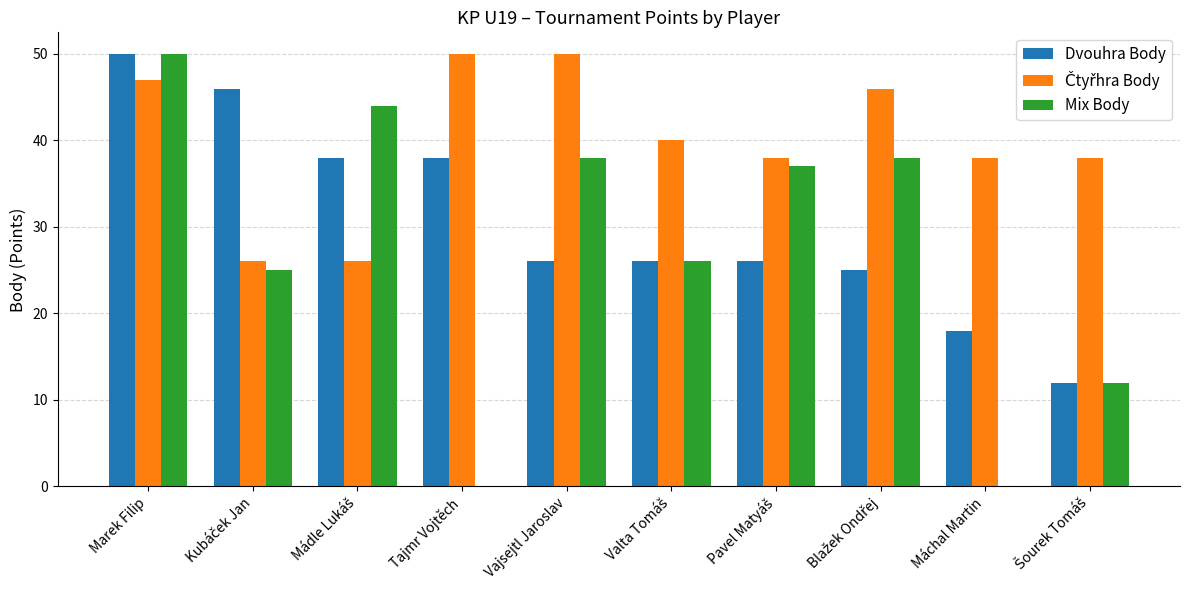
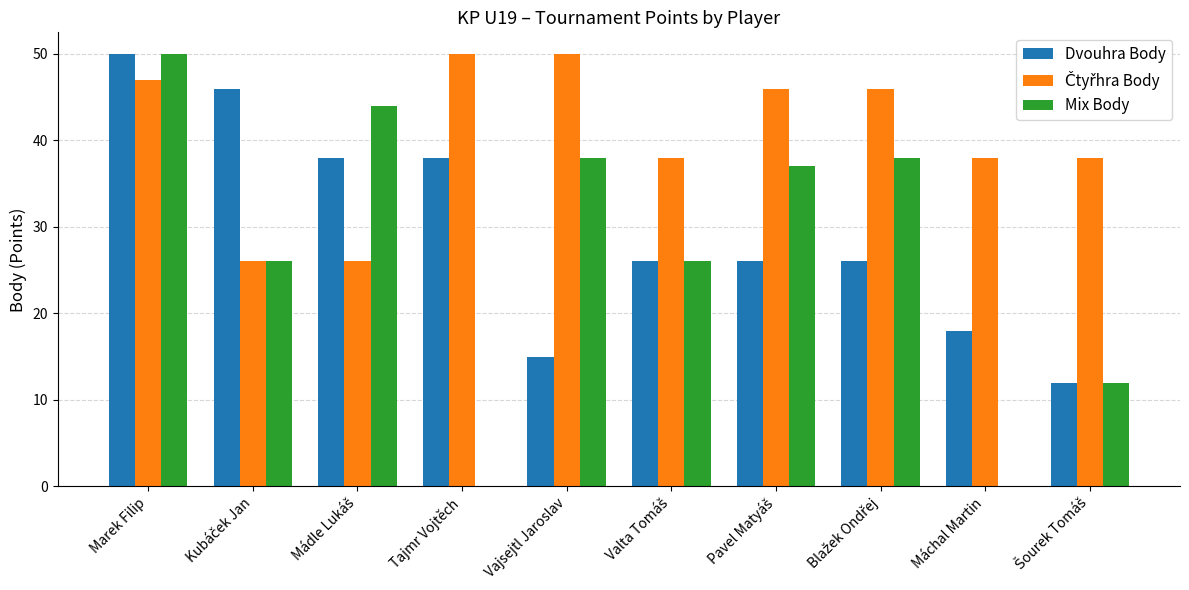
  {
    "Dvouhra Body": {
      "Marek Filip": 50,
      "Kubáček Jan": 46,
      "Mádle Lukáš": 38,
      "Tajmr Vojtěch": 38,
-     "Vajsejtl Jaroslav": 26,
+     "Vajsejtl Jaroslav": 15,
      "Valta Tomáš": 26,
      "Pavel Matyáš": 26,
-     "Blažek Ondřej": 25,
+     "Blažek Ondřej": 26,
      "Máchal Martin": 18,
      "Šourek Tomáš": 12
    },
    "Čtyřhra Body": {
      "Marek Filip": 47,
      "Kubáček Jan": 26,
      "Mádle Lukáš": 26,
      "Tajmr Vojtěch": 50,
      "Vajsejtl Jaroslav": 50,
-     "Valta Tomáš": 40,
-     "Pavel Matyáš": 38,
+     "Valta Tomáš": 38,
+     "Pavel Matyáš": 46,
      "Blažek Ondřej": 46,
      "Máchal Martin": 38,
      "Šourek Tomáš": 38
    },
    "Mix Body": {
      "Marek Filip": 50,
-     "Kubáček Jan": 25,
+     "Kubáček Jan": 26,
      "Mádle Lukáš": 44,
      "Tajmr Vojtěch": 0,
      "Vajsejtl Jaroslav": 38,
      "Valta Tomáš": 26,
      "Pavel Matyáš": 37,
      "Blažek Ondřej": 38,
      "Máchal Martin": 0,
      "Šourek Tomáš": 12
    }
  }
